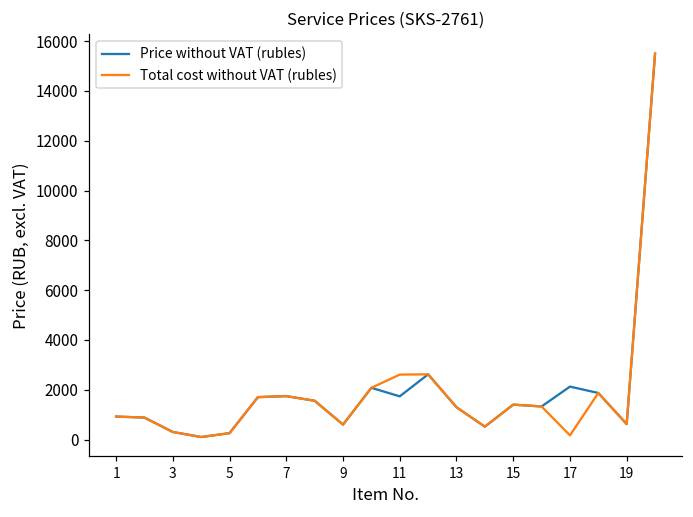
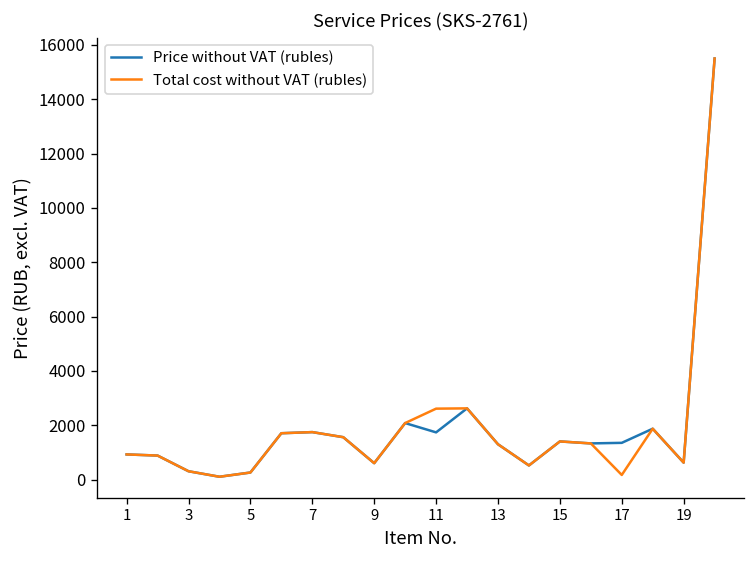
  {
    "Price without VAT (rubles)": {
      "11": 1700,
-     "17": 2100
+     "17": 1400
    },
    "Total cost without VAT (rubles)": {
      "11": 2600,
      "17": 200
    }
  }
